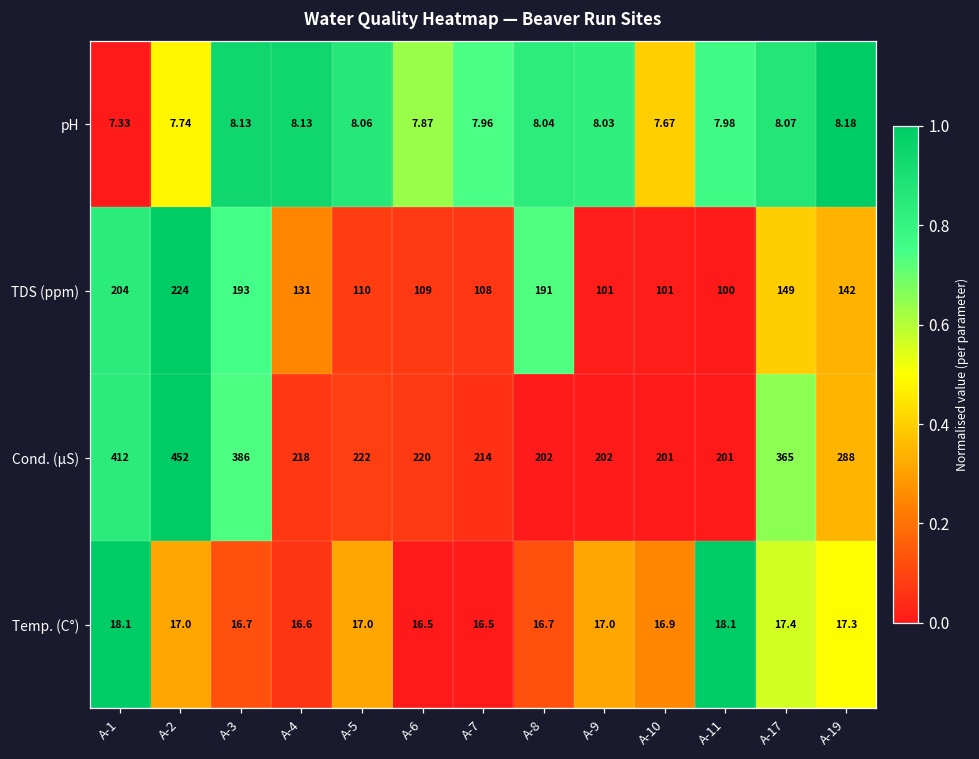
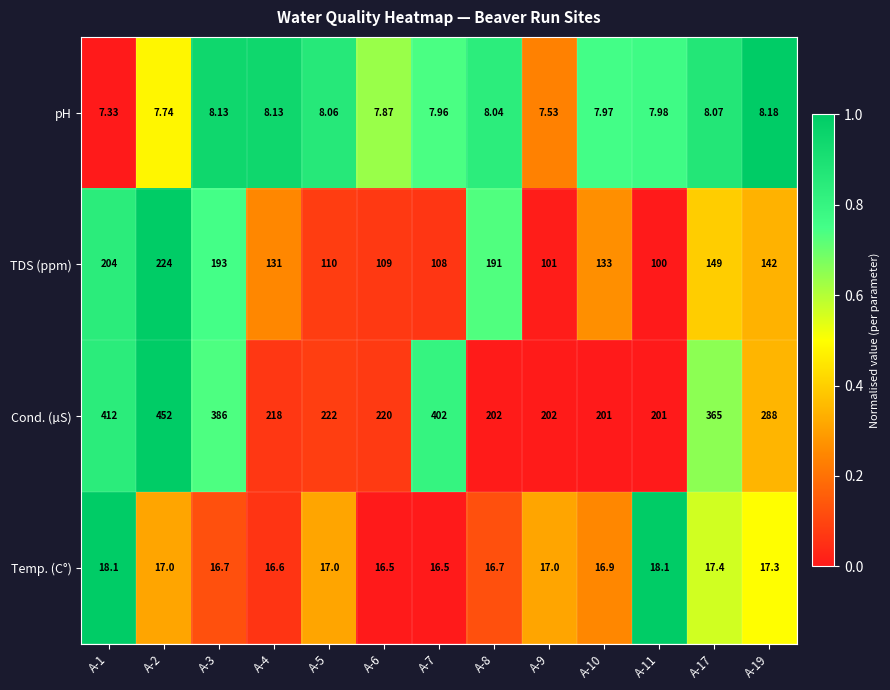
  {
    "pH": {
      "A-1": 7.33,
      "A-2": 7.74,
      "A-3": 8.13,
      "A-4": 8.13,
      "A-5": 8.06,
      "A-6": 7.87,
      "A-7": 7.96,
      "A-8": 8.04,
-     "A-9": 8.03,
-     "A-10": 7.67,
+     "A-9": 7.53,
+     "A-10": 7.97,
      "A-11": 7.98,
      "A-17": 8.07,
      "A-19": 8.18
    },
    "TDS (ppm)": {
      "A-1": 204,
      "A-2": 224,
      "A-3": 193,
      "A-4": 131,
      "A-5": 110,
      "A-6": 109,
      "A-7": 108,
      "A-8": 191,
      "A-9": 101,
-     "A-10": 101,
+     "A-10": 133,
      "A-11": 100,
      "A-17": 149,
      "A-19": 142
    },
    "Cond. (µS)": {
      "A-1": 412,
      "A-2": 452,
      "A-3": 386,
      "A-4": 218,
      "A-5": 222,
      "A-6": 220,
-     "A-7": 214,
+     "A-7": 402,
      "A-8": 202,
      "A-9": 202,
      "A-10": 201,
      "A-11": 201,
      "A-17": 365,
      "A-19": 288
    },
    "Temp. (C°)": {
      "A-1": 18.1,
      "A-2": 17.0,
      "A-3": 16.7,
      "A-4": 16.6,
      "A-5": 17.0,
      "A-6": 16.5,
      "A-7": 16.5,
      "A-8": 16.7,
      "A-9": 17.0,
      "A-10": 16.9,
      "A-11": 18.1,
      "A-17": 17.4,
      "A-19": 17.3
    }
  }
